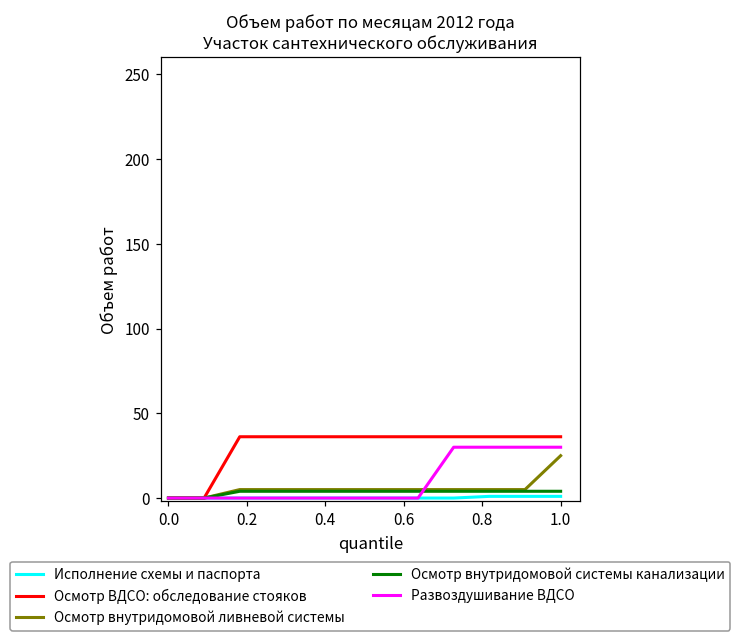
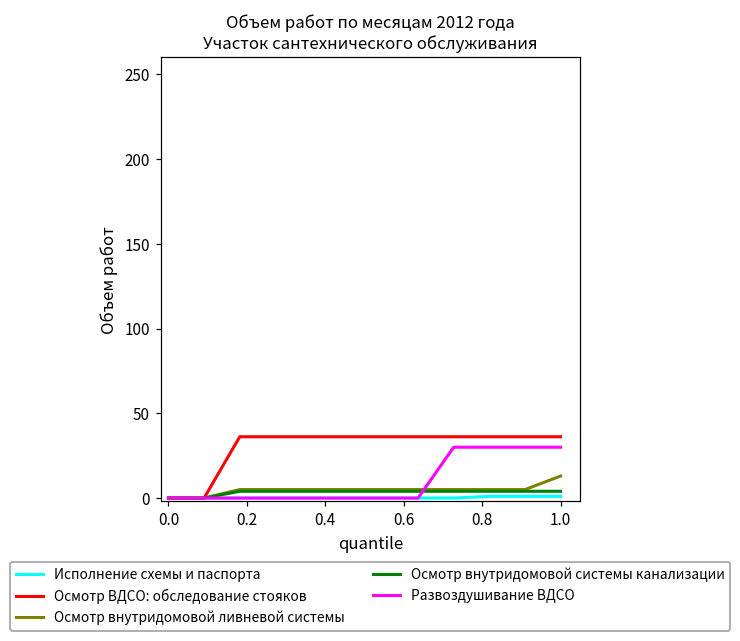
  {
    "Исполнение схемы и паспорта": {
      "1.0": 1
    },
    "Осмотр ВДСО: обследование стояков": {
      "1.0": 36
    },
    "Осмотр внутридомовой ливневой системы": {
-     "1.0": 25
+     "1.0": 13
    },
    "Осмотр внутридомовой системы канализации": {
      "1.0": 4
    },
    "Развоздушивание ВДСО": {
      "1.0": 30
    }
  }
